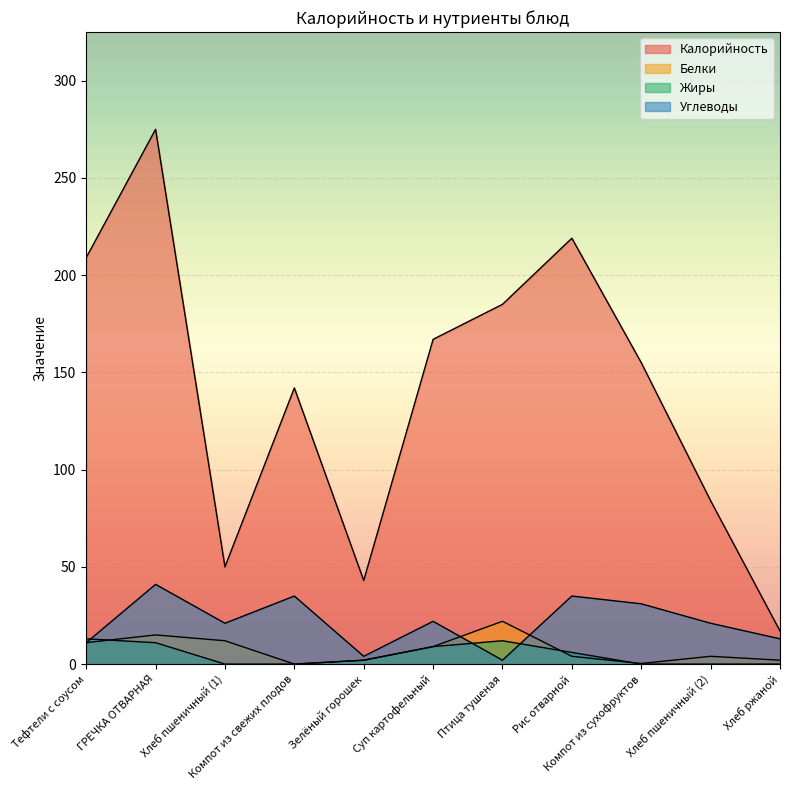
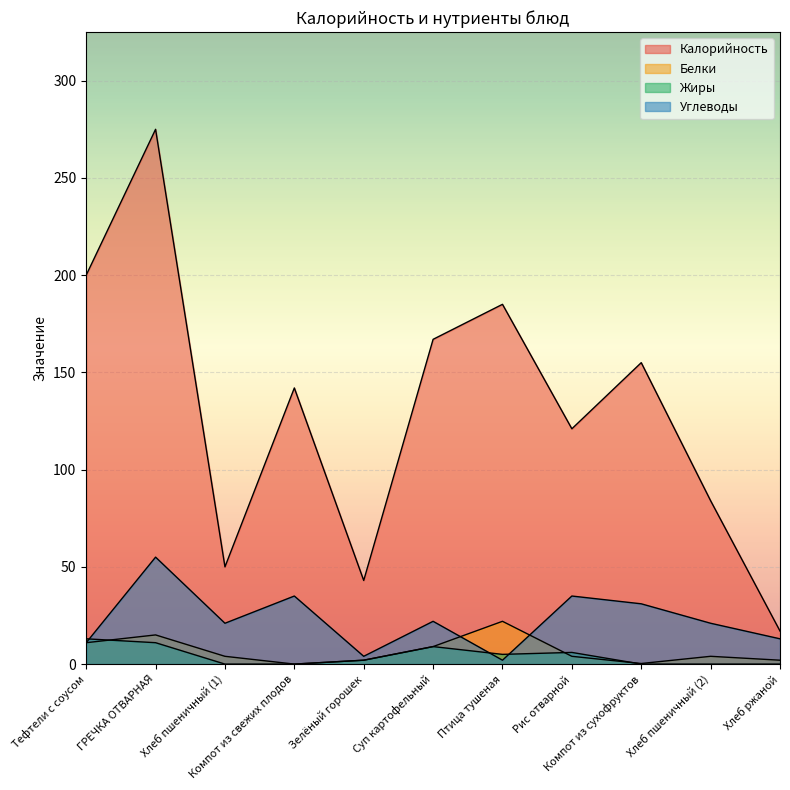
  {
    "Калорийность": {
-     "Тефтели с соусом": 209,
+     "Тефтели с соусом": 200,
      "ГРЕЧКА ОТВАРНАЯ": 275,
      "Хлеб пшеничный (1)": 50,
      "Компот из свежих плодов": 142,
      "Зелёный горошек": 43,
      "Суп картофельный": 167,
      "Птица тушеная": 185,
-     "Рис отварной": 219,
+     "Рис отварной": 121,
      "Компот из сухофруктов": 155,
      "Хлеб пшеничный (2)": 84,
      "Хлеб ржаной": 17
    },
    "Белки": {
      "ГРЕЧКА ОТВАРНАЯ": 15,
-     "Хлеб пшеничный (1)": 12,
+     "Хлеб пшеничный (1)": 4,
      "Птица тушеная": 22,
      "Рис отварной": 4,
      "Хлеб пшеничный (2)": 4,
      "Хлеб ржаной": 2
    },
    "Жиры": {
      "Тефтели с соусом": 13,
      "ГРЕЧКА ОТВАРНАЯ": 11,
      "Хлеб пшеничный (1)": 0,
-     "Птица тушеная": 12,
+     "Птица тушеная": 5,
      "Рис отварной": 6,
      "Хлеб пшеничный (2)": 0,
      "Хлеб ржаной": 0
    },
    "Углеводы": {
-     "ГРЕЧКА ОТВАРНАЯ": 41,
+     "ГРЕЧКА ОТВАРНАЯ": 55,
      "Хлеб пшеничный (1)": 21,
      "Компот из свежих плодов": 35,
      "Зелёный горошек": 4,
      "Суп картофельный": 22,
      "Птица тушеная": 2,
      "Рис отварной": 35,
      "Компот из сухофруктов": 31,
      "Хлеб пшеничный (2)": 21,
      "Хлеб ржаной": 13
    }
  }
